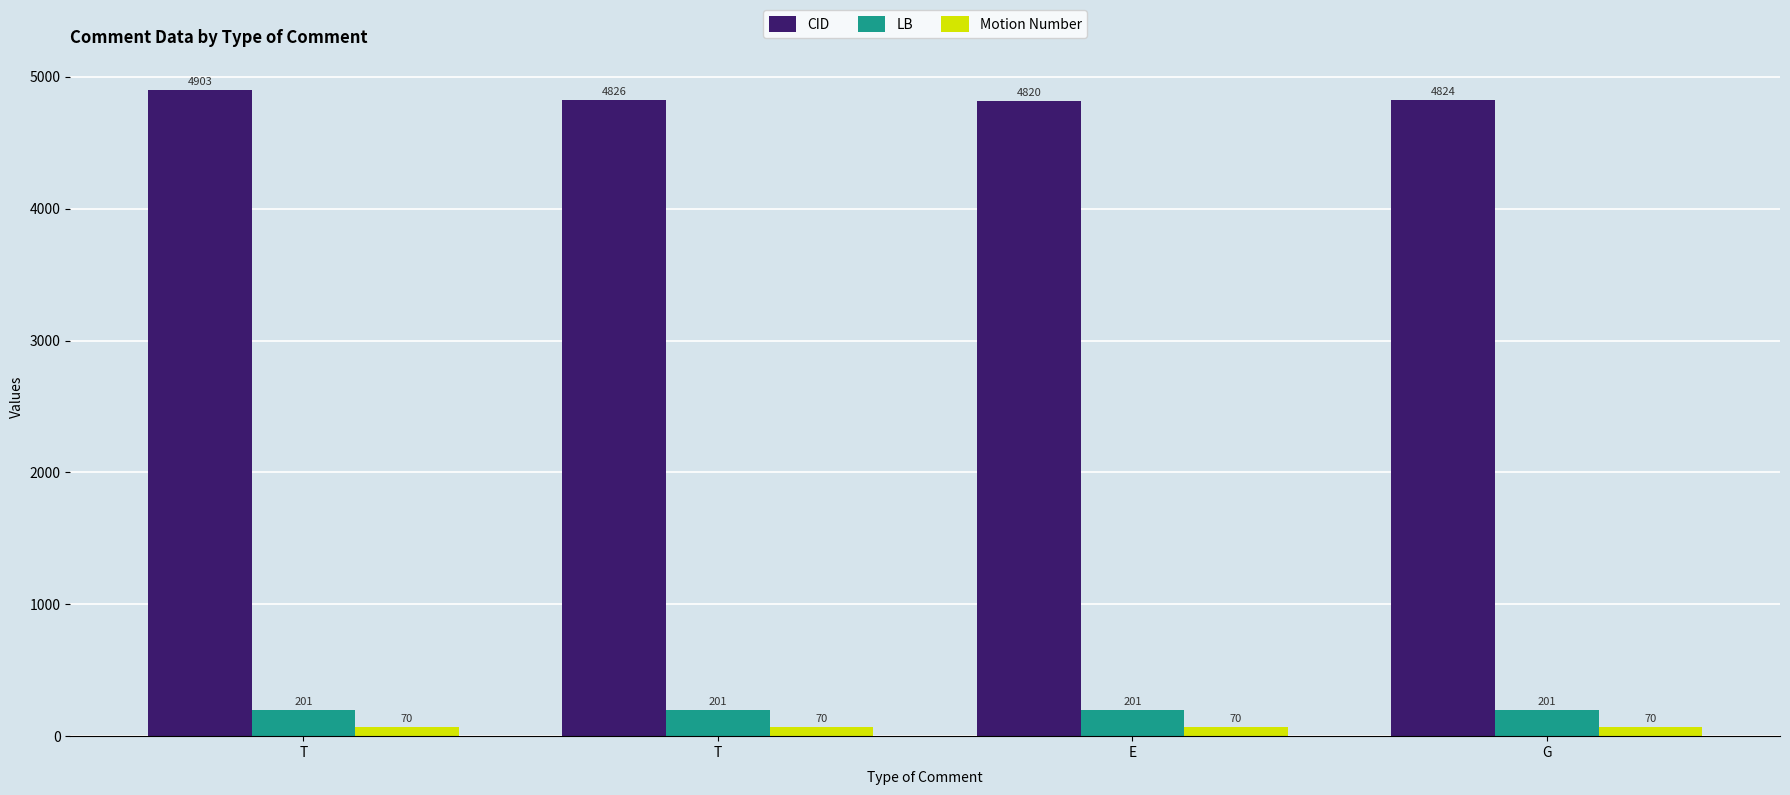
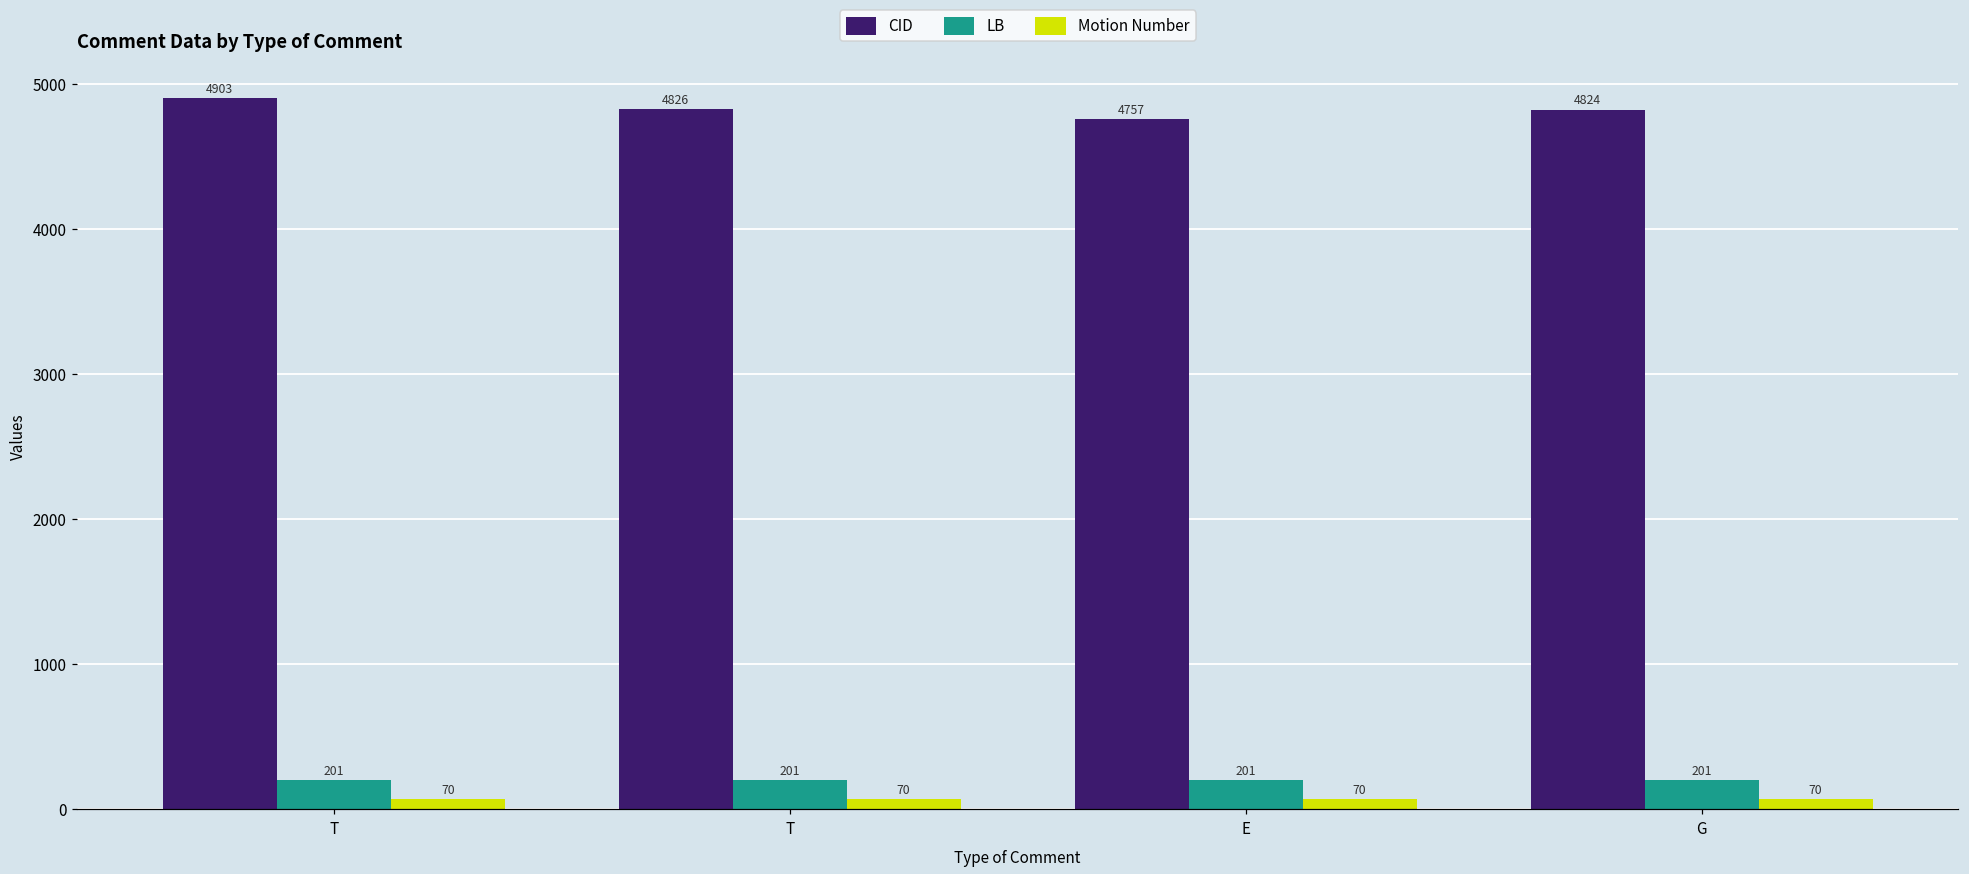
  {
    "CID": {
-     "E": 4820,
+     "E": 4757,
      "G": 4824
    },
    "LB": {
      "E": 201,
      "G": 201
    },
    "Motion Number": {
      "E": 70,
      "G": 70
    }
  }
